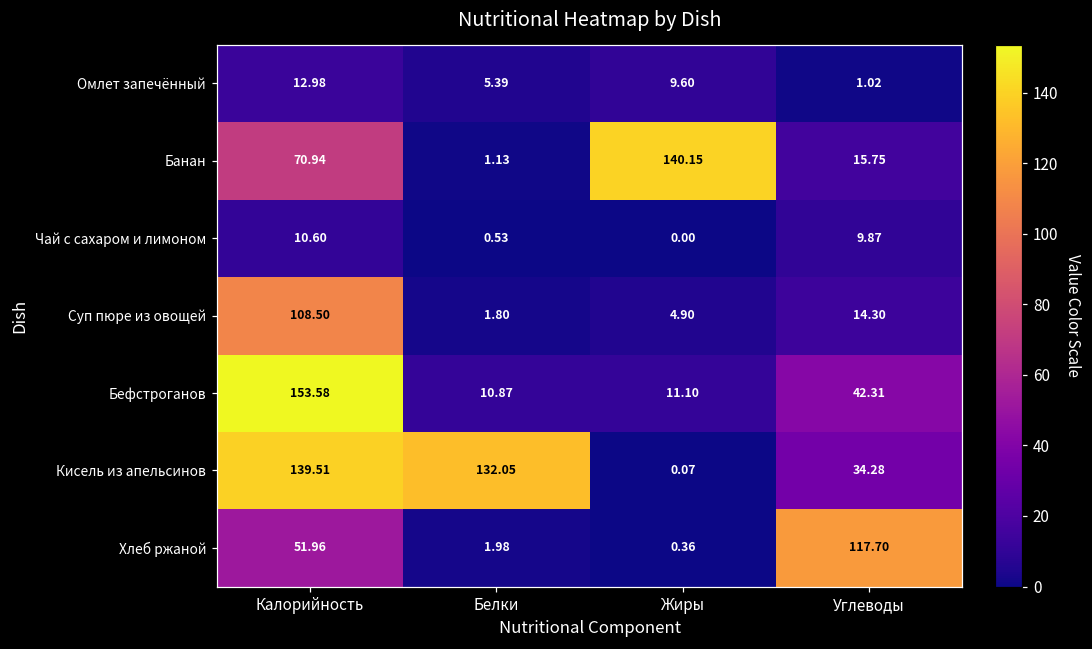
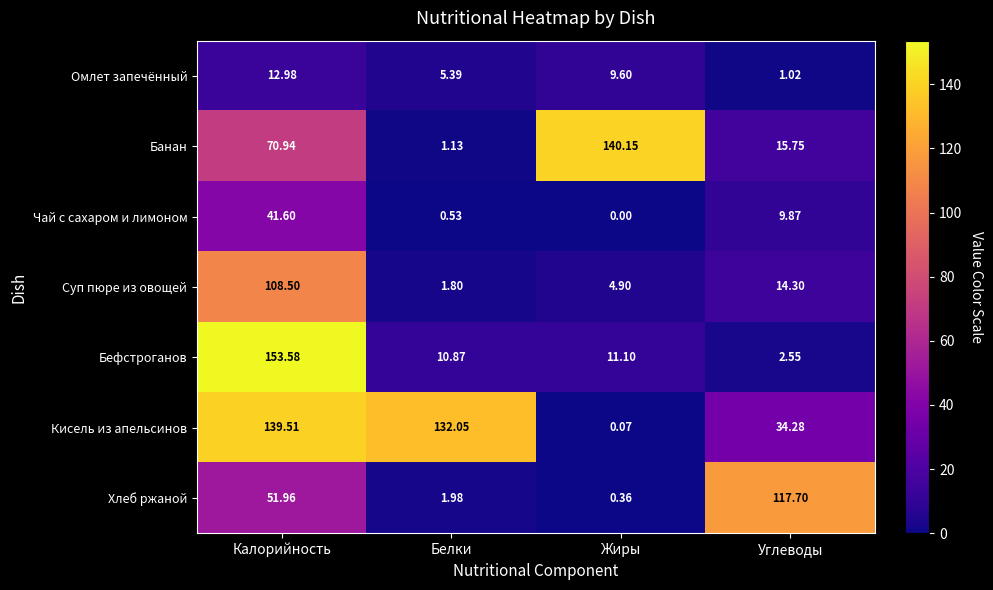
  {
    "Омлет запечённый": {
      "Калорийность": 12.98,
      "Белки": 5.39,
      "Жиры": 9.60,
      "Углеводы": 1.02
    },
    "Банан": {
      "Калорийность": 70.94,
      "Белки": 1.13,
      "Жиры": 140.15,
      "Углеводы": 15.75
    },
    "Чай с сахаром и лимоном": {
-     "Калорийность": 10.60,
+     "Калорийность": 41.60,
      "Белки": 0.53,
      "Жиры": 0.00,
      "Углеводы": 9.87
    },
    "Суп пюре из овощей": {
      "Калорийность": 108.50,
      "Белки": 1.80,
      "Жиры": 4.90,
      "Углеводы": 14.30
    },
    "Бефстроганов": {
      "Калорийность": 153.58,
      "Белки": 10.87,
      "Жиры": 11.10,
-     "Углеводы": 42.31
+     "Углеводы": 2.55
    },
    "Кисель из апельсинов": {
      "Калорийность": 139.51,
      "Белки": 132.05,
      "Жиры": 0.07,
      "Углеводы": 34.28
    },
    "Хлеб ржаной": {
      "Калорийность": 51.96,
      "Белки": 1.98,
      "Жиры": 0.36,
      "Углеводы": 117.70
    }
  }
